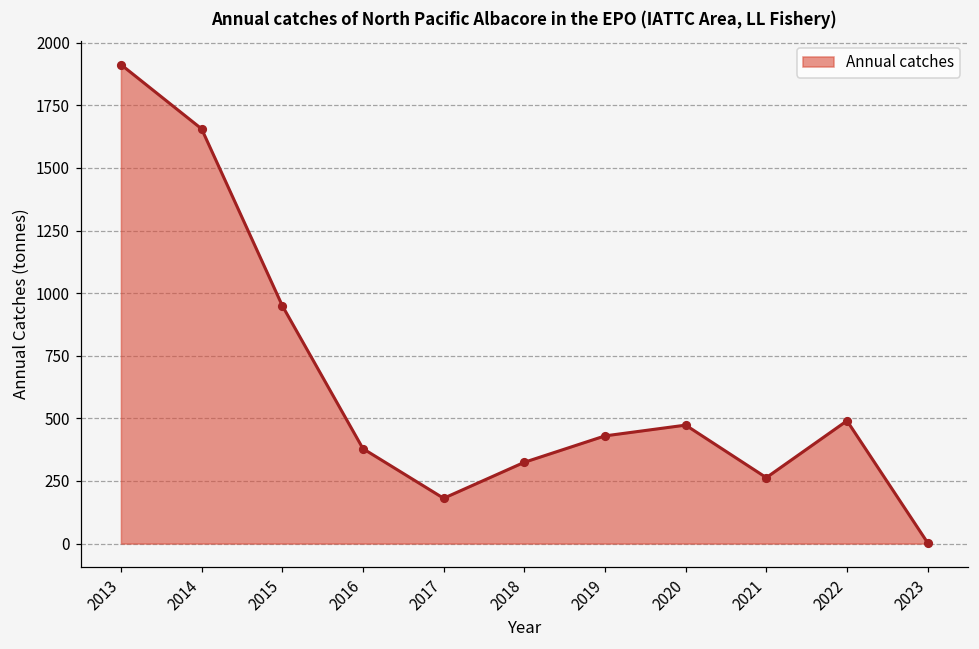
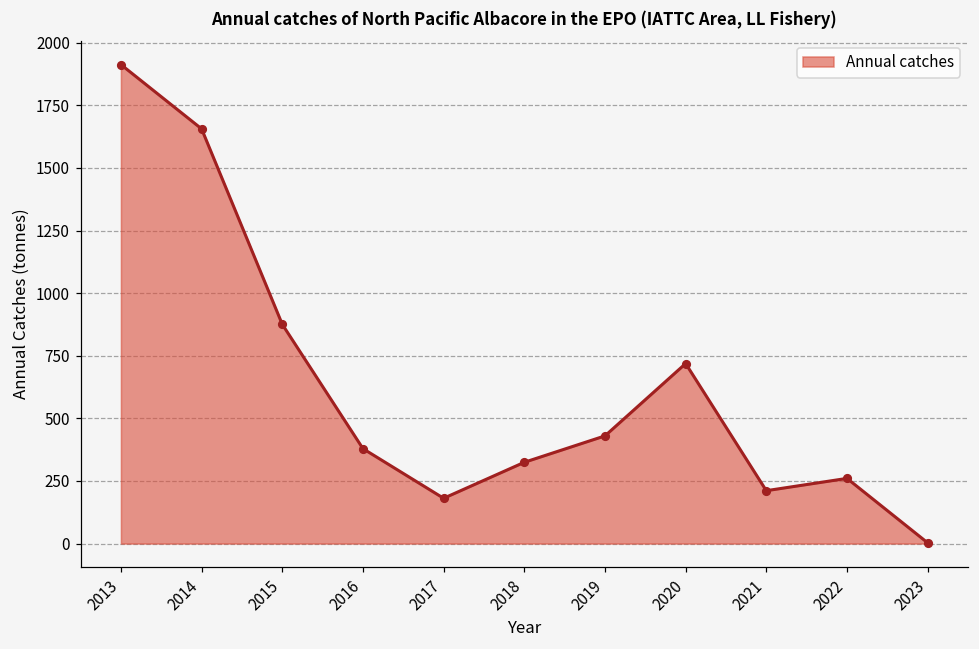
  {
    "2013": 1910,
    "2014": 1660,
-   "2015": 950,
+   "2015": 880,
    "2016": 380,
    "2017": 180,
    "2018": 320,
    "2019": 430,
-   "2020": 470,
-   "2021": 260,
-   "2022": 490,
+   "2020": 720,
+   "2021": 210,
+   "2022": 260,
    "2023": 0
  }
